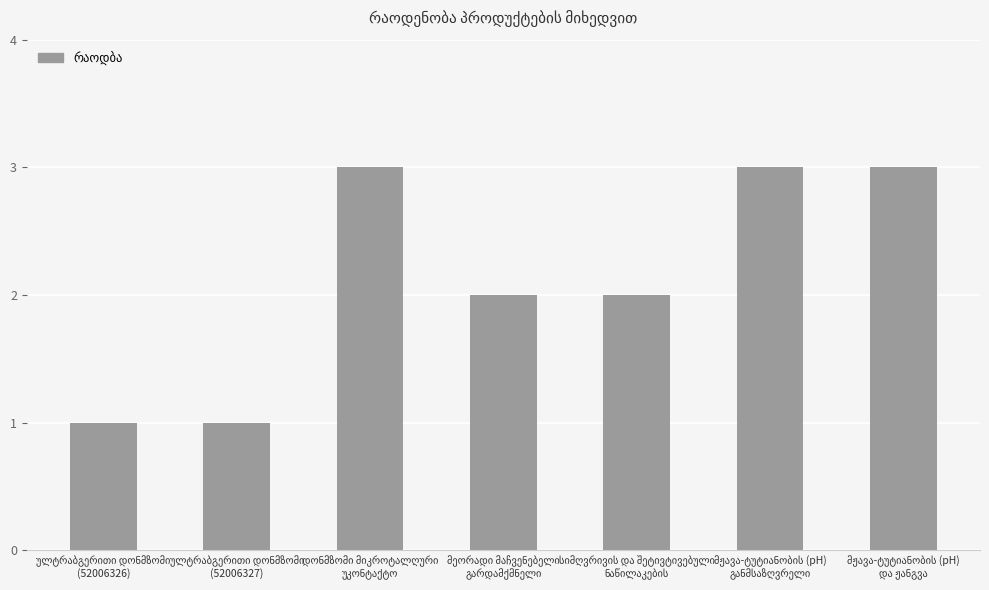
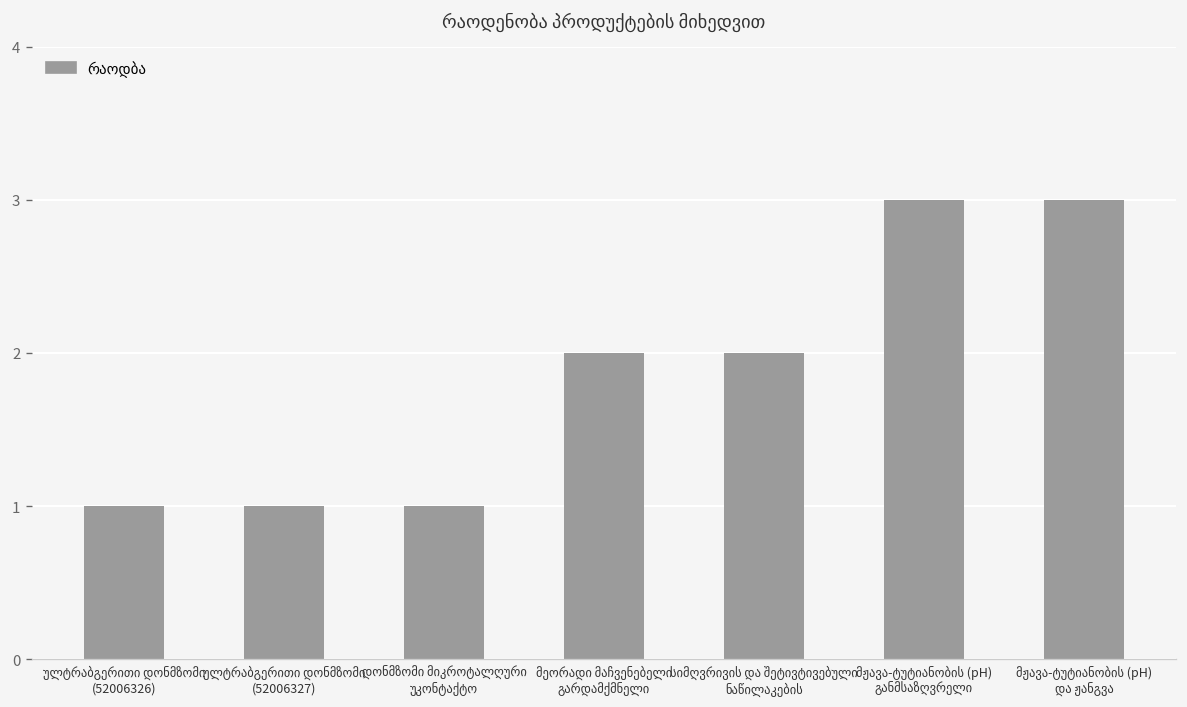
  {
    "ულტრაბგერითი დონმზომი (52006326)": 1,
    "ულტრაბგერითი დონმზომი (52006327)": 1,
-   "დონმზომი მიკროტალღური უკონტაქტო": 3,
+   "დონმზომი მიკროტალღური უკონტაქტო": 1,
    "მეორადი მაჩვენებელი გარდამქმნელი": 2,
    "სიმღვრივის და შეტივტივებული ნაწილაკების": 2,
    "მჟავა-ტუტიანობის (pH) განმსაზღვრელი": 3,
    "მჟავა-ტუტიანობის (pH) და ჟანგვა": 3
  }
